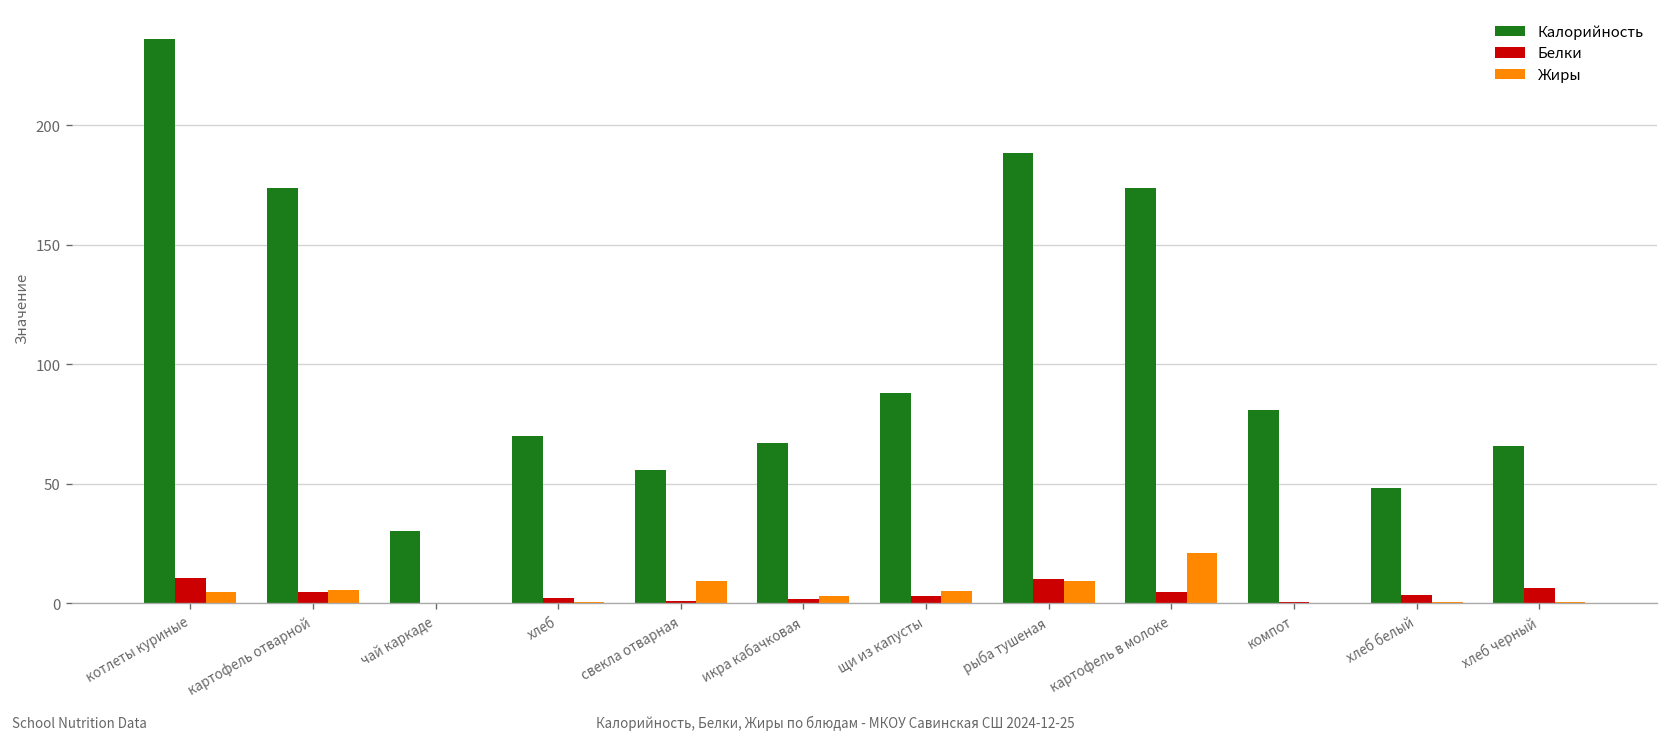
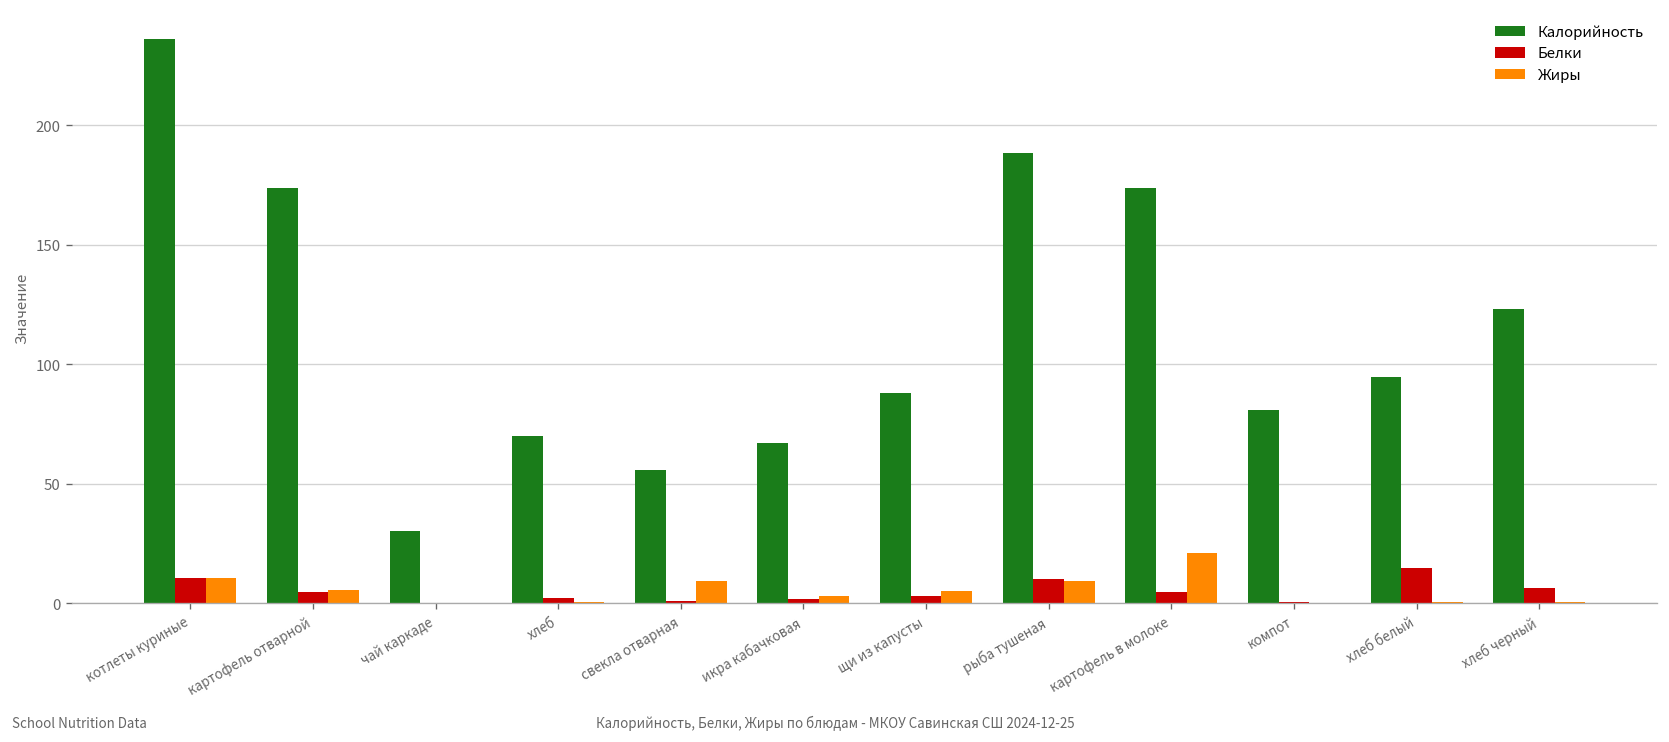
  {
    "Калорийность": {
      "котлеты куриные": 236,
      "картофель отварной": 174,
      "чай каркаде": 30,
      "хлеб": 70,
      "свекла отварная": 56,
      "икра кабачковая": 67,
      "щи из капусты": 88,
      "рыба тушеная": 188,
      "картофель в молоке": 174,
      "компот": 81,
-     "хлеб белый": 48,
-     "хлеб черный": 66
+     "хлеб белый": 95,
+     "хлеб черный": 123
    },
    "Белки": {
      "котлеты куриные": 11,
      "картофель отварной": 5,
      "хлеб": 2,
      "икра кабачковая": 2,
      "щи из капусты": 3,
      "рыба тушеная": 10,
      "картофель в молоке": 5,
-     "хлеб белый": 3,
+     "хлеб белый": 15,
      "хлеб черный": 6
    },
    "Жиры": {
-     "котлеты куриные": 5,
+     "котлеты куриные": 11,
      "картофель отварной": 6,
      "свекла отварная": 9,
      "икра кабачковая": 3,
      "щи из капусты": 5,
      "рыба тушеная": 9,
      "картофель в молоке": 21,
      "компот": 0
    }
  }
